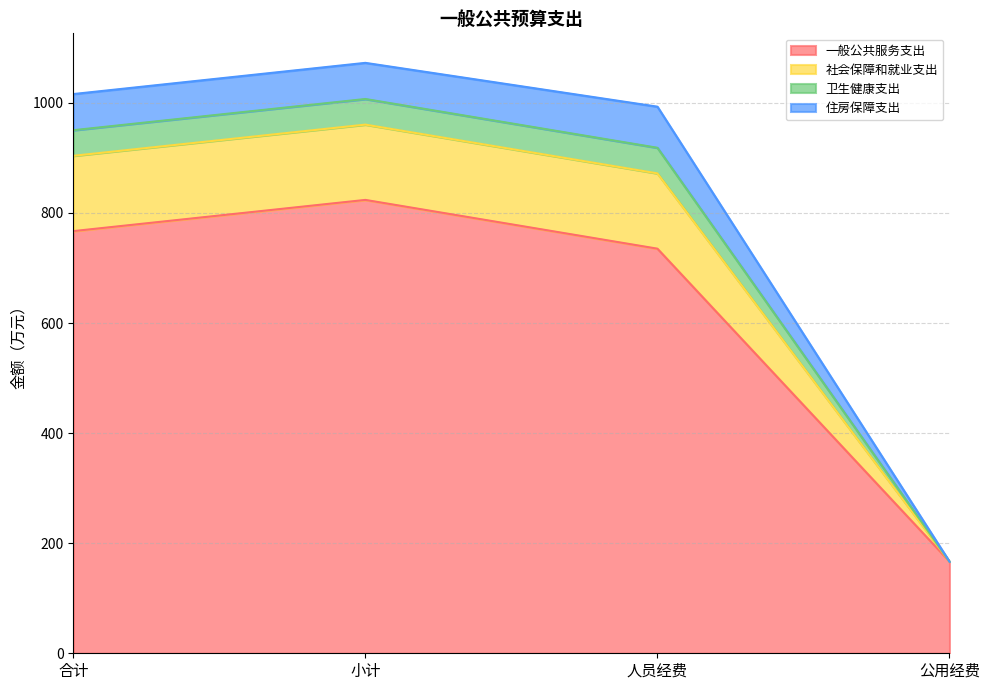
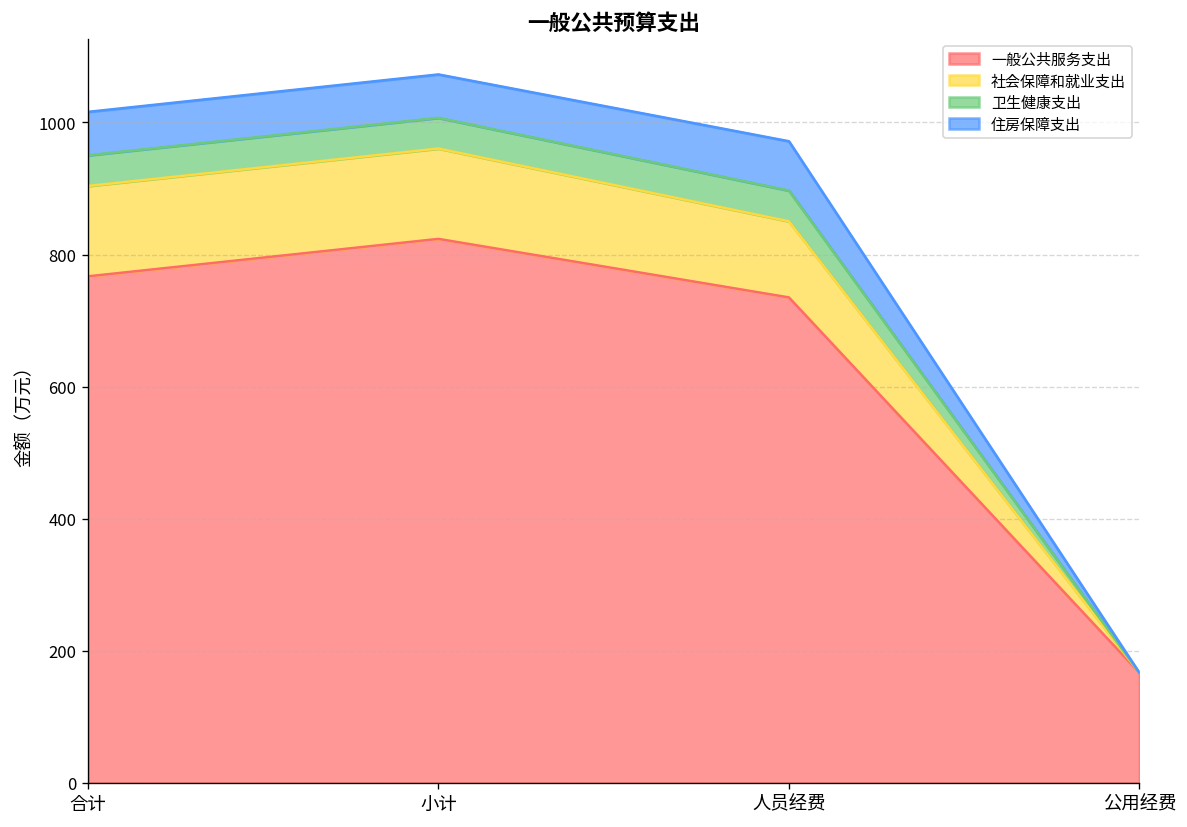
  {
    "一般公共服务支出": {
      "合计": 770,
      "小计": 820,
      "人员经费": 740
    },
    "社会保障和就业支出": {
      "合计": 140,
      "小计": 140,
-     "人员经费": 140
+     "人员经费": 120
    },
    "卫生健康支出": {
      "合计": 50,
      "小计": 50,
      "人员经费": 50
    },
    "住房保障支出": {
      "合计": 70,
      "小计": 70,
      "人员经费": 70
    }
  }
